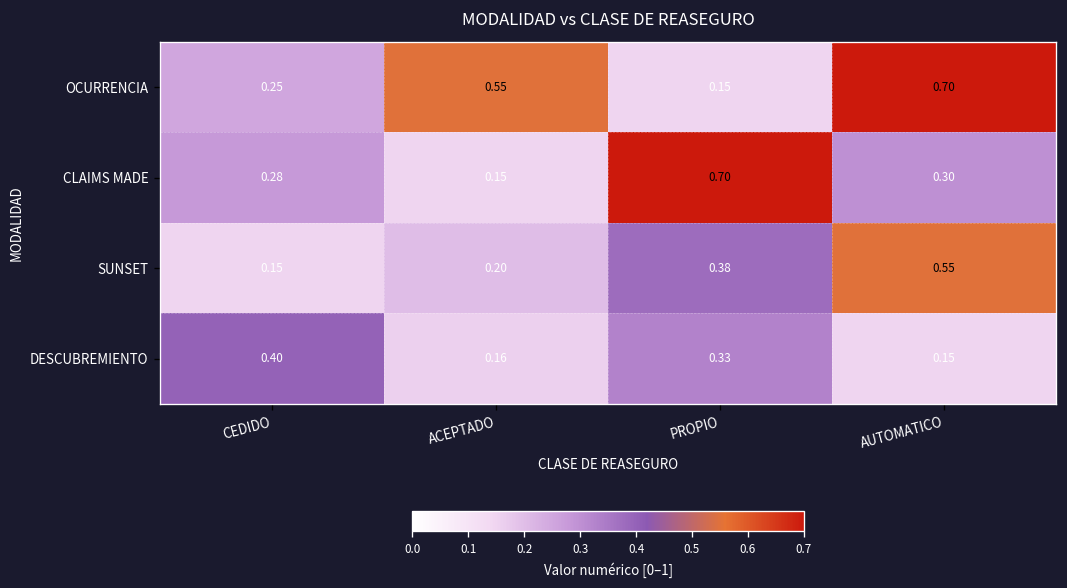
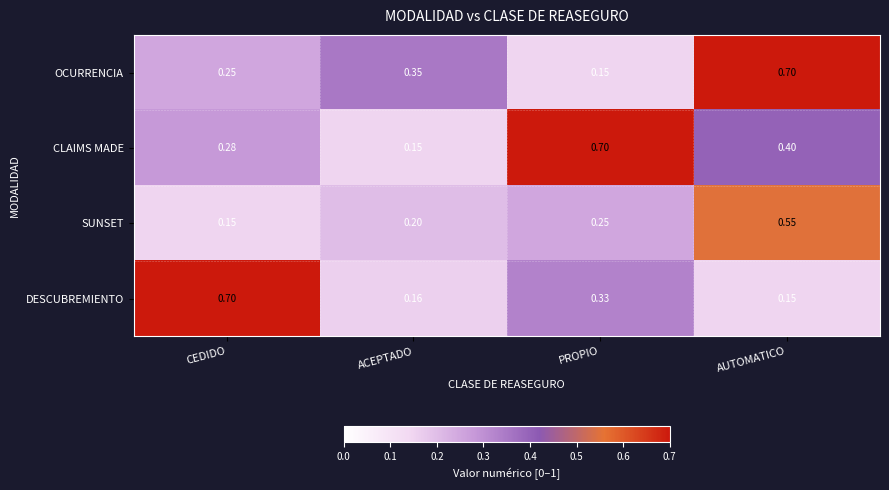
  {
    "OCURRENCIA": {
      "CEDIDO": 0.25,
-     "ACEPTADO": 0.55,
+     "ACEPTADO": 0.35,
      "AUTOMATICO": 0.70
    },
    "CLAIMS MADE": {
      "CEDIDO": 0.28,
      "PROPIO": 0.70,
-     "AUTOMATICO": 0.30
+     "AUTOMATICO": 0.40
    },
    "SUNSET": {
      "ACEPTADO": 0.20,
-     "PROPIO": 0.38,
+     "PROPIO": 0.25,
      "AUTOMATICO": 0.55
    },
    "DESCUBREMIENTO": {
-     "CEDIDO": 0.40,
+     "CEDIDO": 0.70,
      "PROPIO": 0.33
    }
  }
